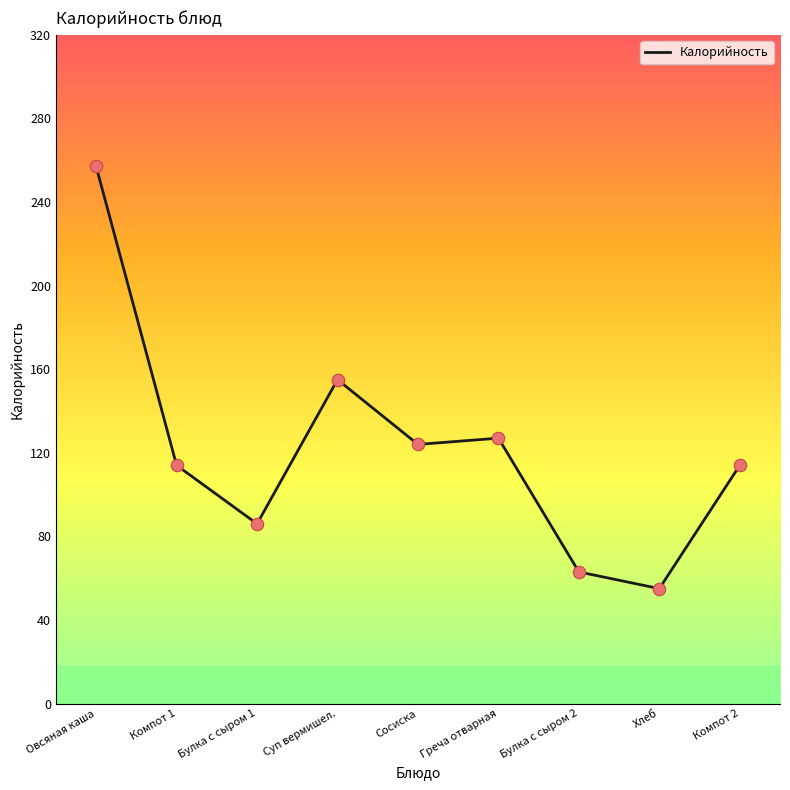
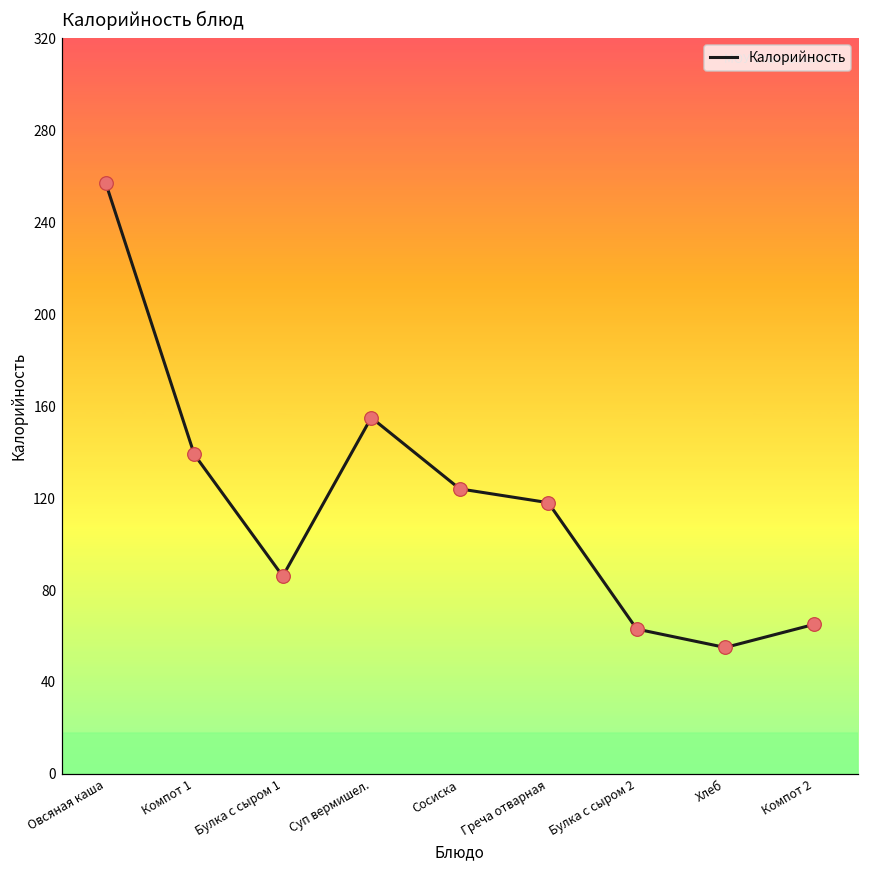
  {
    "Овсяная каша": 257,
-   "Компот 1": 114,
+   "Компот 1": 139,
    "Булка с сыром 1": 86,
    "Суп вермишел.": 155,
    "Сосиска": 124,
-   "Греча отварная": 127,
+   "Греча отварная": 118,
    "Булка с сыром 2": 63,
    "Хлеб": 55,
-   "Компот 2": 114
+   "Компот 2": 65
  }
